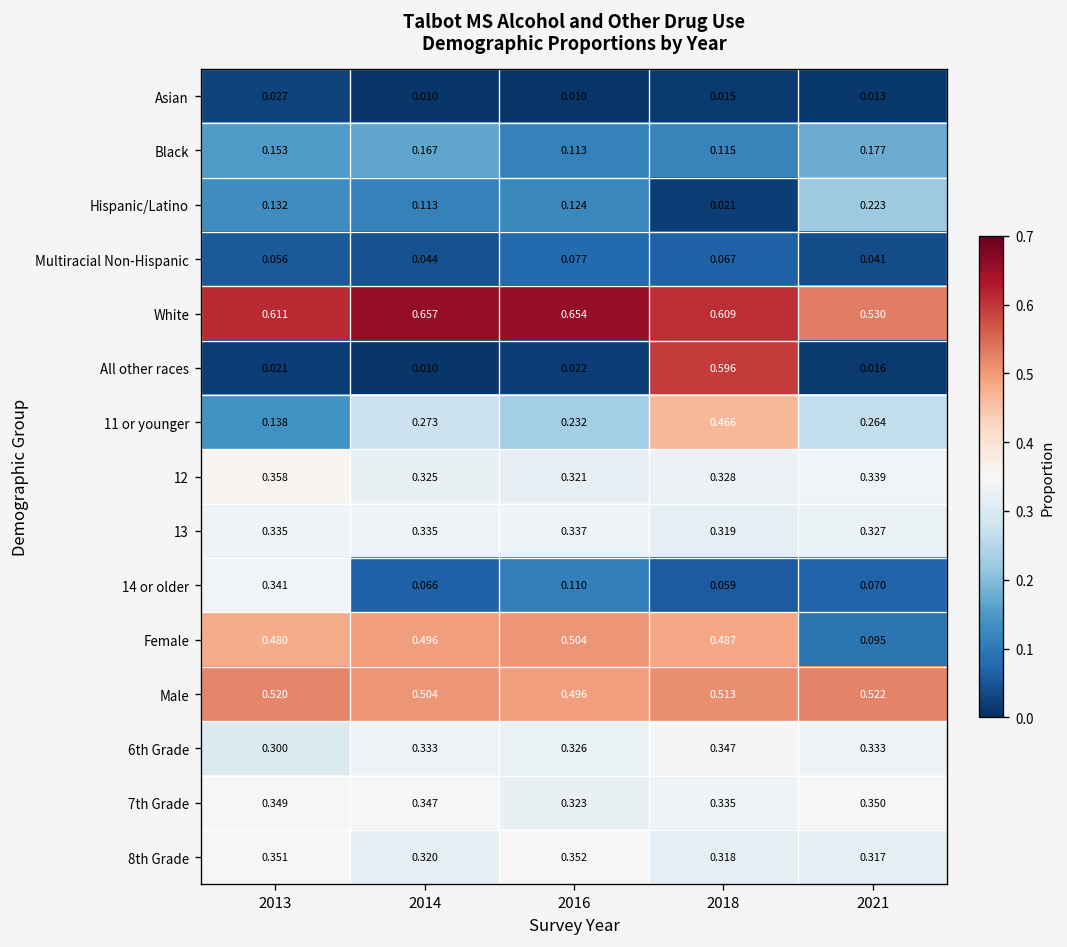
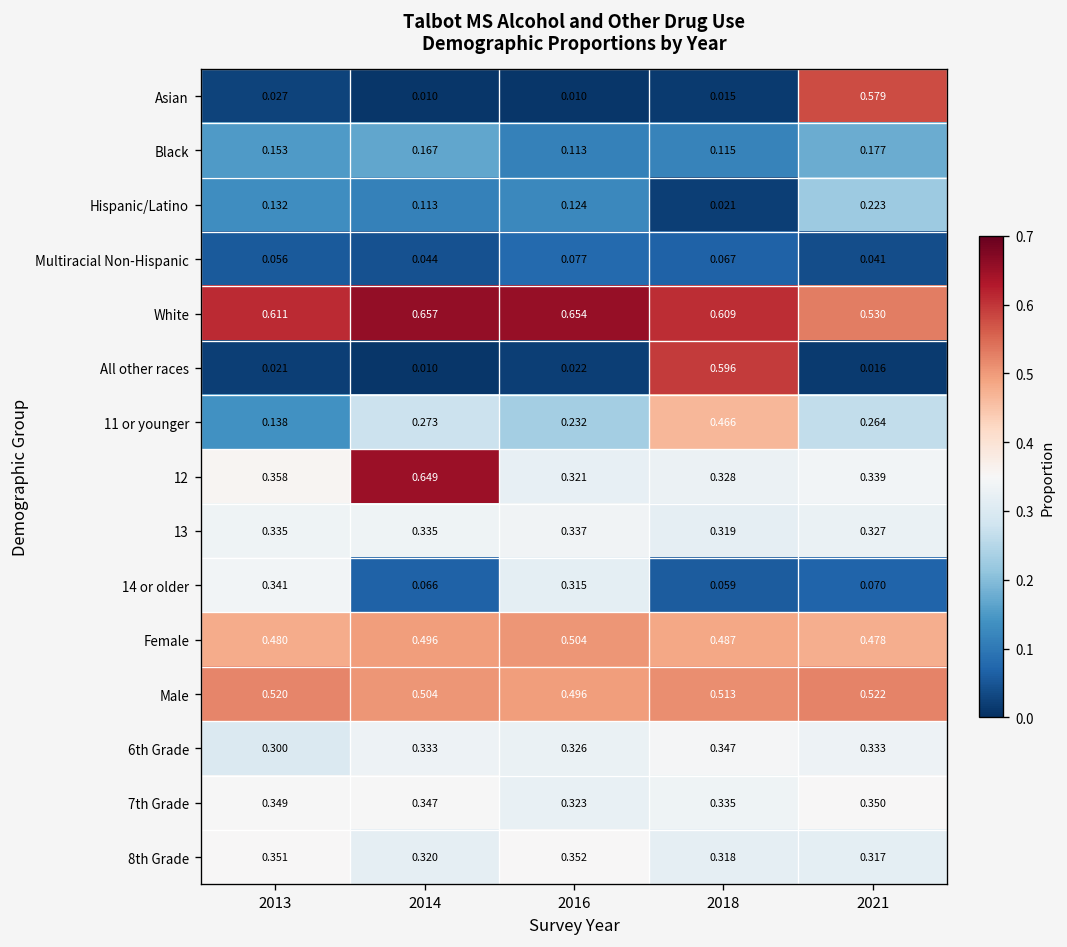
  {
    "Asian": {
      "2013": 0.027,
      "2014": 0.010,
      "2016": 0.010,
      "2018": 0.015,
-     "2021": 0.013
+     "2021": 0.579
    },
    "Black": {
      "2013": 0.153,
      "2014": 0.167,
      "2016": 0.113,
      "2018": 0.115,
      "2021": 0.177
    },
    "Hispanic/Latino": {
      "2013": 0.132,
      "2014": 0.113,
      "2016": 0.124,
      "2018": 0.021,
      "2021": 0.223
    },
    "Multiracial Non-Hispanic": {
      "2013": 0.056,
      "2014": 0.044,
      "2016": 0.077,
      "2018": 0.067,
      "2021": 0.041
    },
    "White": {
      "2013": 0.611,
      "2014": 0.657,
      "2016": 0.654,
      "2018": 0.609,
      "2021": 0.530
    },
    "All other races": {
      "2013": 0.021,
      "2014": 0.010,
      "2016": 0.022,
      "2018": 0.596,
      "2021": 0.016
    },
    "11 or younger": {
      "2013": 0.138,
      "2014": 0.273,
      "2016": 0.232,
      "2018": 0.466,
      "2021": 0.264
    },
    "12": {
      "2013": 0.358,
-     "2014": 0.325,
+     "2014": 0.649,
      "2016": 0.321,
      "2018": 0.328,
      "2021": 0.339
    },
    "13": {
      "2013": 0.335,
      "2014": 0.335,
      "2016": 0.337,
      "2018": 0.319,
      "2021": 0.327
    },
    "14 or older": {
      "2013": 0.341,
      "2014": 0.066,
-     "2016": 0.110,
+     "2016": 0.315,
      "2018": 0.059,
      "2021": 0.070
    },
    "Female": {
      "2013": 0.480,
      "2014": 0.496,
      "2016": 0.504,
      "2018": 0.487,
-     "2021": 0.095
+     "2021": 0.478
    },
    "Male": {
      "2013": 0.520,
      "2014": 0.504,
      "2016": 0.496,
      "2018": 0.513,
      "2021": 0.522
    },
    "6th Grade": {
      "2013": 0.300,
      "2014": 0.333,
      "2016": 0.326,
      "2018": 0.347,
      "2021": 0.333
    },
    "7th Grade": {
      "2013": 0.349,
      "2014": 0.347,
      "2016": 0.323,
      "2018": 0.335,
      "2021": 0.350
    },
    "8th Grade": {
      "2013": 0.351,
      "2014": 0.320,
      "2016": 0.352,
      "2018": 0.318,
      "2021": 0.317
    }
  }
